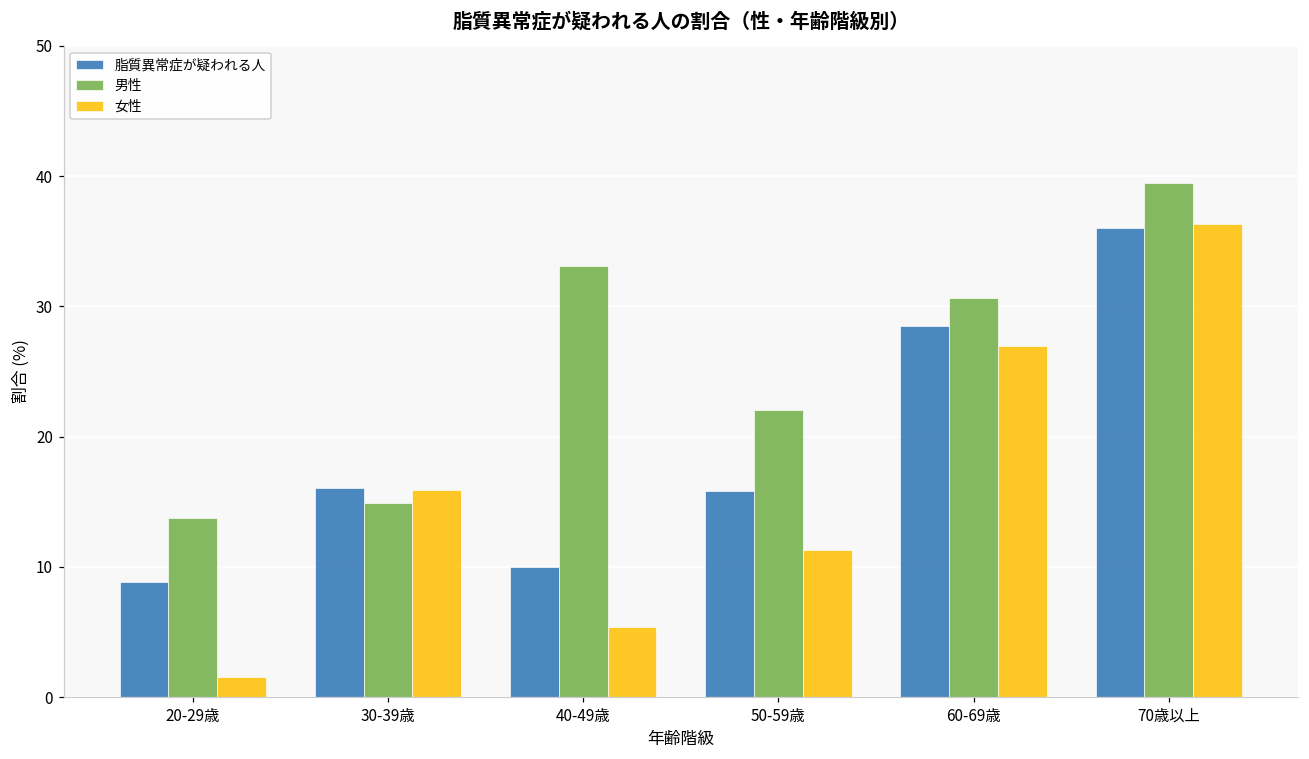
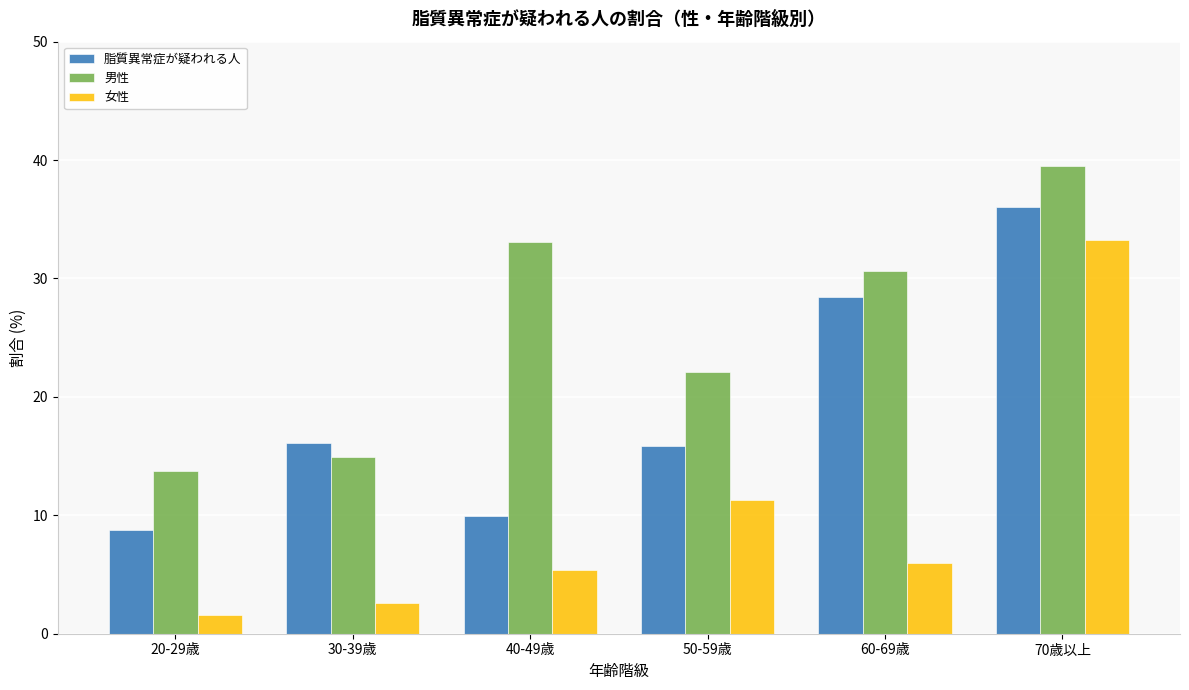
  {
    "脂質異常症が疑われる人": {
      "20-29歳": 8.8,
      "30-39歳": 16.1,
      "40-49歳": 10.0,
      "50-59歳": 15.8,
      "60-69歳": 28.5,
      "70歳以上": 36.1
    },
    "男性": {
      "20-29歳": 13.7,
      "30-39歳": 14.9,
      "40-49歳": 33.1,
      "50-59歳": 22.1,
      "60-69歳": 30.6,
      "70歳以上": 39.5
    },
    "女性": {
      "20-29歳": 1.6,
-     "30-39歳": 15.9,
+     "30-39歳": 2.6,
      "40-49歳": 5.4,
      "50-59歳": 11.3,
-     "60-69歳": 26.9,
-     "70歳以上": 36.3
+     "60-69歳": 5.9,
+     "70歳以上": 33.3
    }
  }
